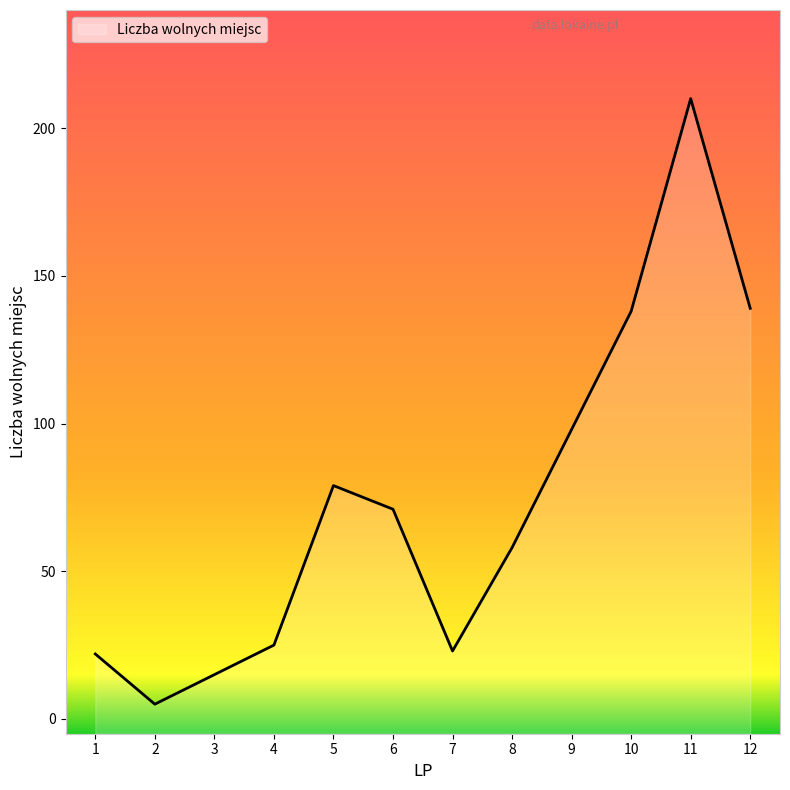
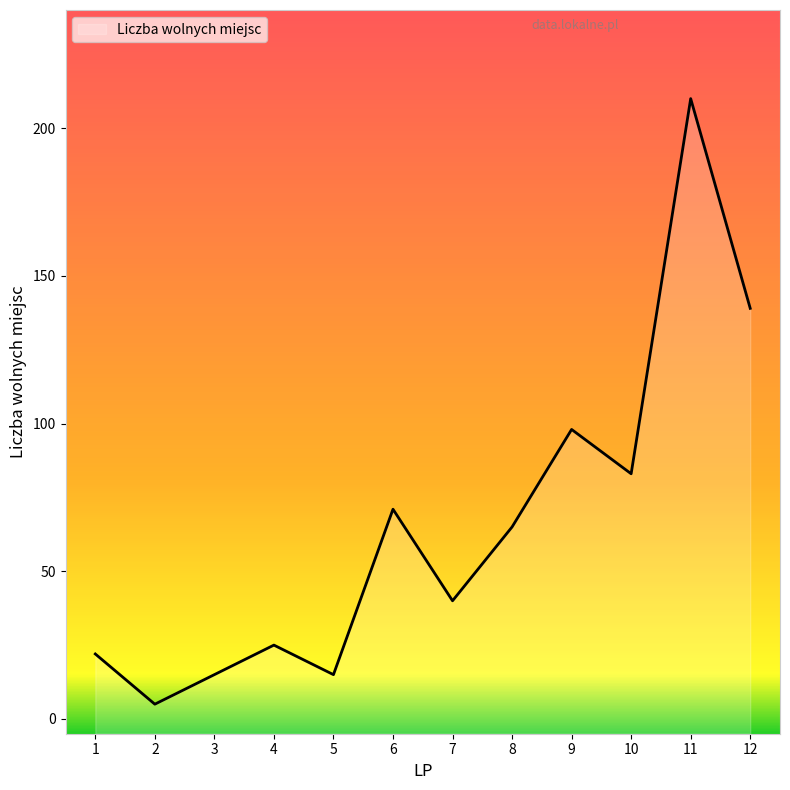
  {
    "1": 22,
    "2": 5,
    "3": 15,
    "4": 25,
-   "5": 79,
+   "5": 15,
    "6": 71,
-   "7": 23,
-   "8": 58,
+   "7": 40,
+   "8": 65,
    "9": 98,
-   "10": 138,
+   "10": 83,
    "11": 210,
    "12": 139
  }
